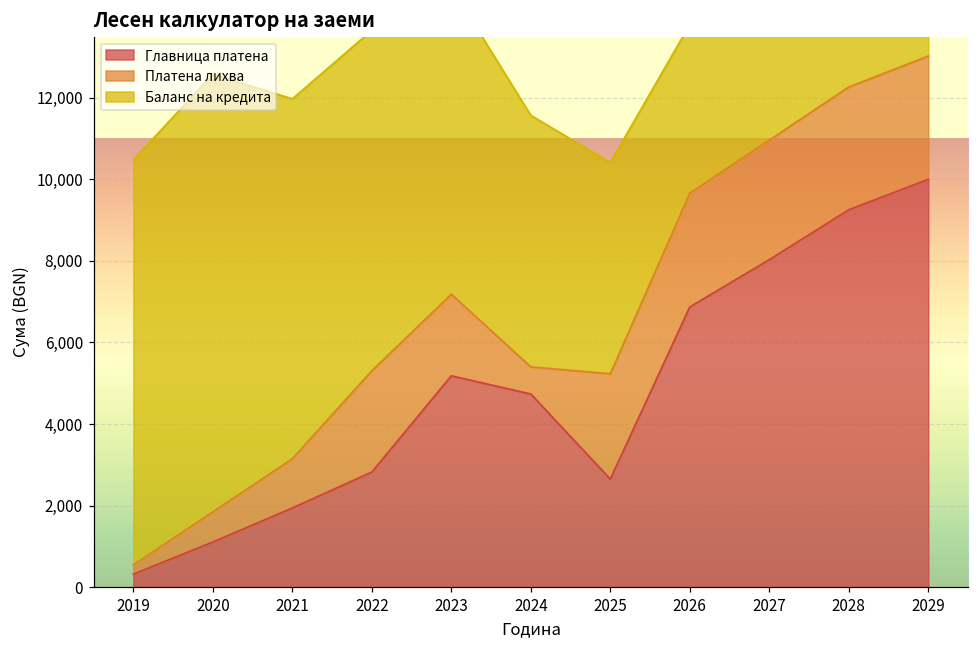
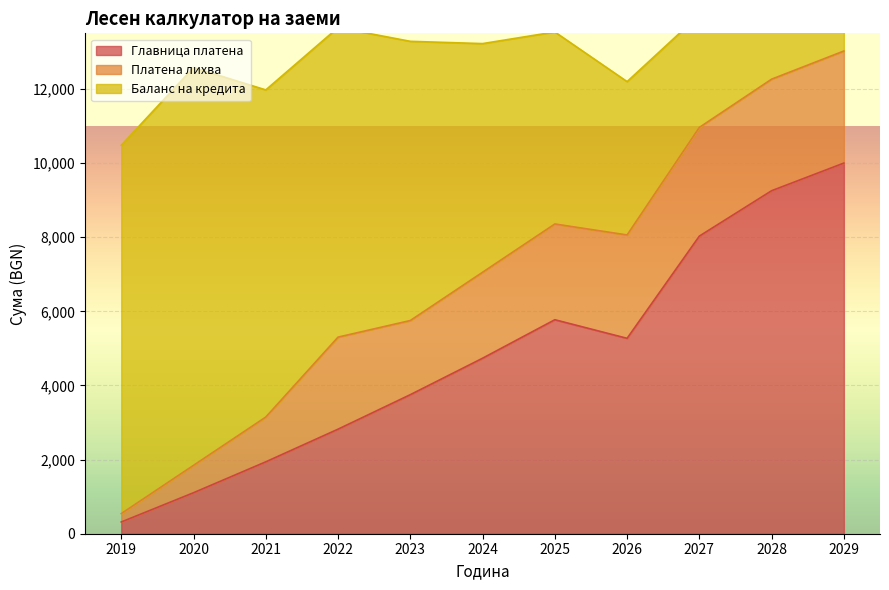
  {
    "Главница платена": {
      "2019": "300",
      "2020": "1,100",
      "2021": "1,900",
      "2022": "2,800",
-     "2023": "5,200",
+     "2023": "3,800",
      "2024": "4,700",
-     "2025": "2,600",
-     "2026": "6,900",
+     "2025": "5,800",
+     "2026": "5,300",
      "2027": "8,000",
      "2028": "9,300",
      "2029": "10,000"
    },
    "Платена лихва": {
      "2019": "200",
      "2020": "700",
      "2021": "1,200",
      "2022": "2,500",
      "2023": "2,000",
-     "2024": "700",
+     "2024": "2,300",
      "2025": "2,600",
      "2026": "2,800",
      "2027": "2,900",
      "2028": "3,000",
      "2029": "3,000"
    },
    "Баланс на кредита": {
      "2019": "9,900",
      "2021": "8,800",
      "2024": "6,200",
      "2025": "5,200"
    }
  }
